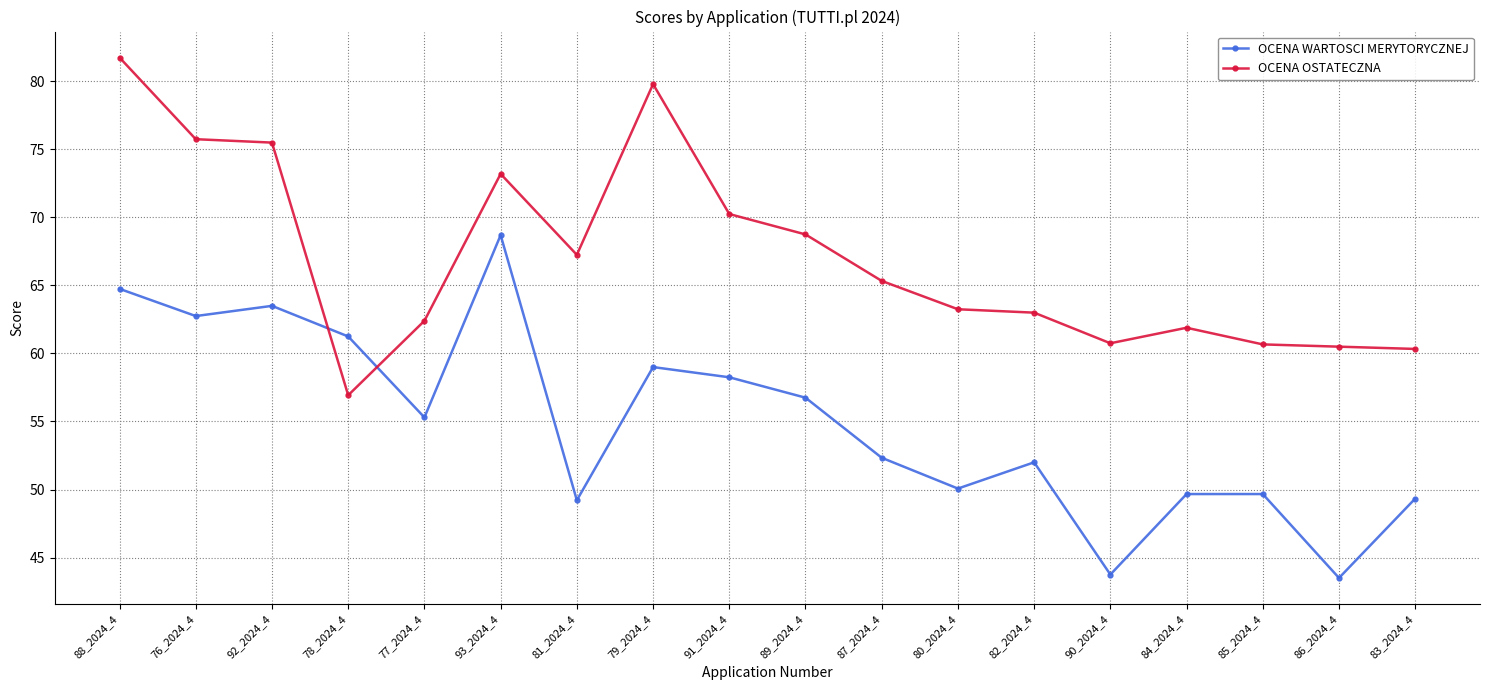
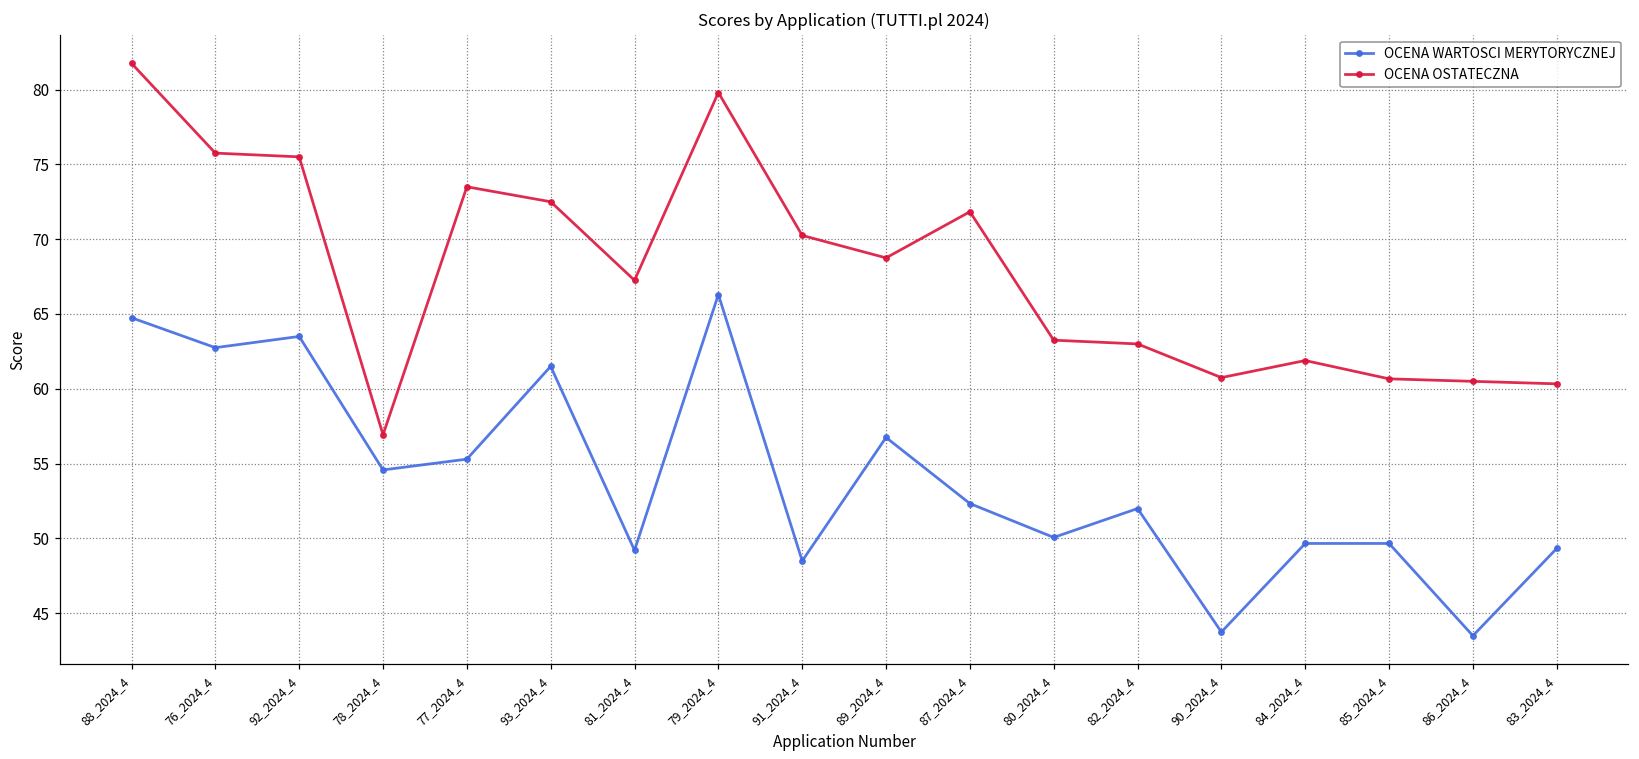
  {
    "OCENA WARTOSCI MERYTORYCZNEJ": {
      "88_2024_4": 64.8,
      "76_2024_4": 62.8,
      "92_2024_4": 63.5,
-     "78_2024_4": 61.3,
+     "78_2024_4": 54.6,
      "77_2024_4": 55.3,
-     "93_2024_4": 68.7,
+     "93_2024_4": 61.5,
      "81_2024_4": 49.2,
-     "79_2024_4": 59.0,
-     "91_2024_4": 58.3,
+     "79_2024_4": 66.3,
+     "91_2024_4": 48.5,
      "89_2024_4": 56.8,
      "87_2024_4": 52.3,
      "80_2024_4": 50.1,
      "82_2024_4": 52.0,
      "90_2024_4": 43.8,
      "84_2024_4": 49.7,
      "85_2024_4": 49.7,
      "86_2024_4": 43.5,
      "83_2024_4": 49.3
    },
    "OCENA OSTATECZNA": {
      "88_2024_4": 81.8,
      "76_2024_4": 75.8,
      "92_2024_4": 75.5,
      "78_2024_4": 56.9,
-     "77_2024_4": 62.4,
-     "93_2024_4": 73.2,
+     "77_2024_4": 73.5,
+     "93_2024_4": 72.5,
      "81_2024_4": 67.3,
      "79_2024_4": 79.8,
      "91_2024_4": 70.3,
      "89_2024_4": 68.8,
-     "87_2024_4": 65.3,
+     "87_2024_4": 71.8,
      "80_2024_4": 63.3,
      "82_2024_4": 63.0,
      "90_2024_4": 60.8,
      "84_2024_4": 61.9,
      "85_2024_4": 60.7,
      "86_2024_4": 60.5,
      "83_2024_4": 60.3
    }
  }
